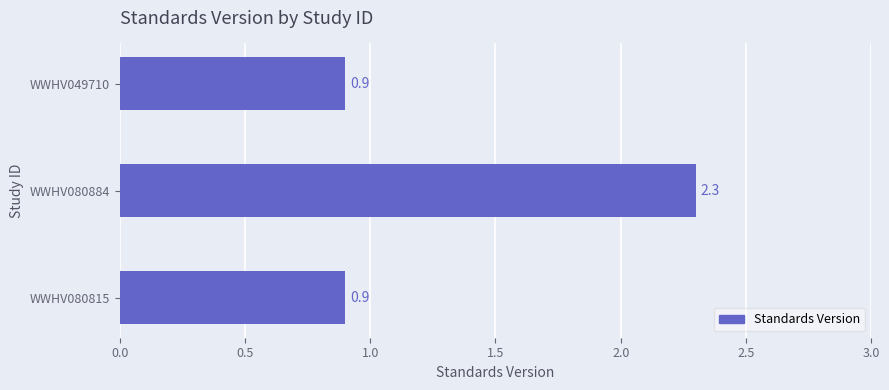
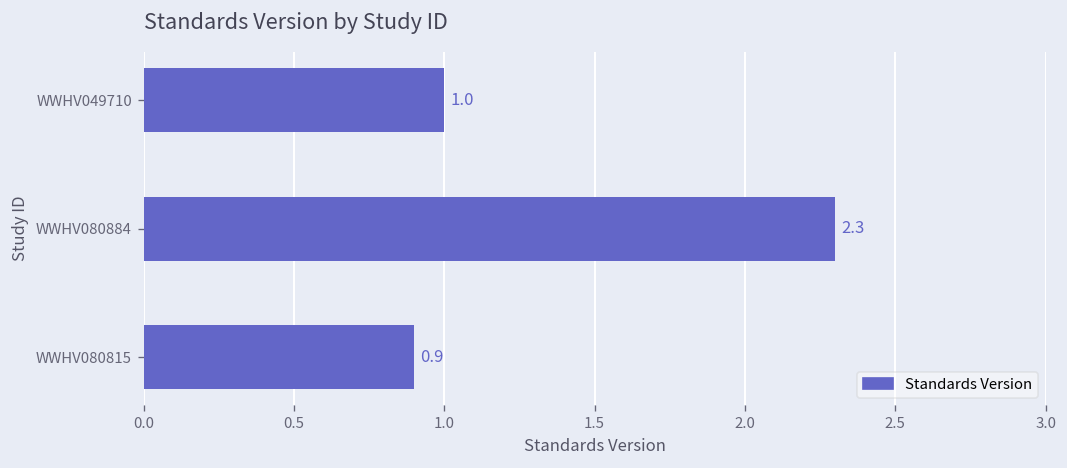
  {
-   "WWHV049710": 0.9,
+   "WWHV049710": 1.0,
    "WWHV080884": 2.3,
    "WWHV080815": 0.9
  }
